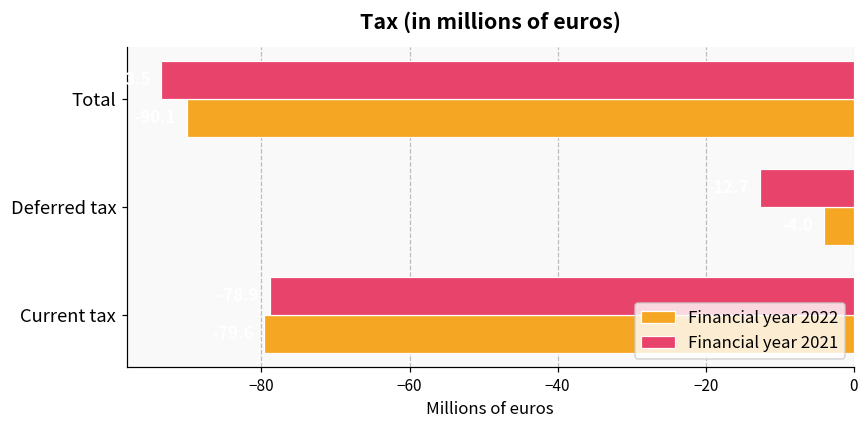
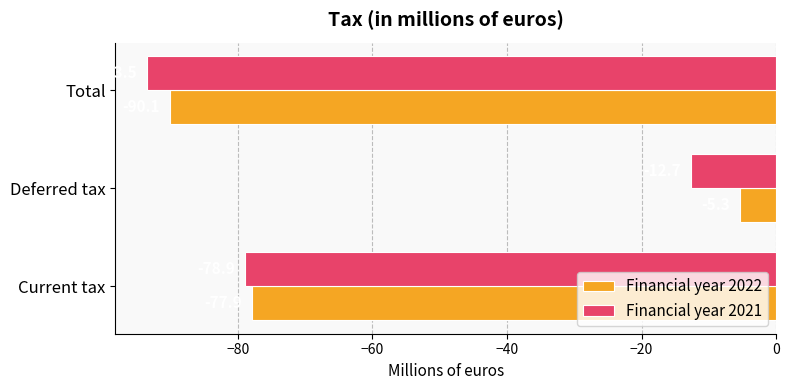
  {
    "Financial year 2022": {
      "Total": -90,
-     "Deferred tax": -4,
-     "Current tax": -80
+     "Deferred tax": -5,
+     "Current tax": -78
    },
    "Financial year 2021": {
      "Total": -94,
      "Deferred tax": -13,
      "Current tax": -79
    }
  }
